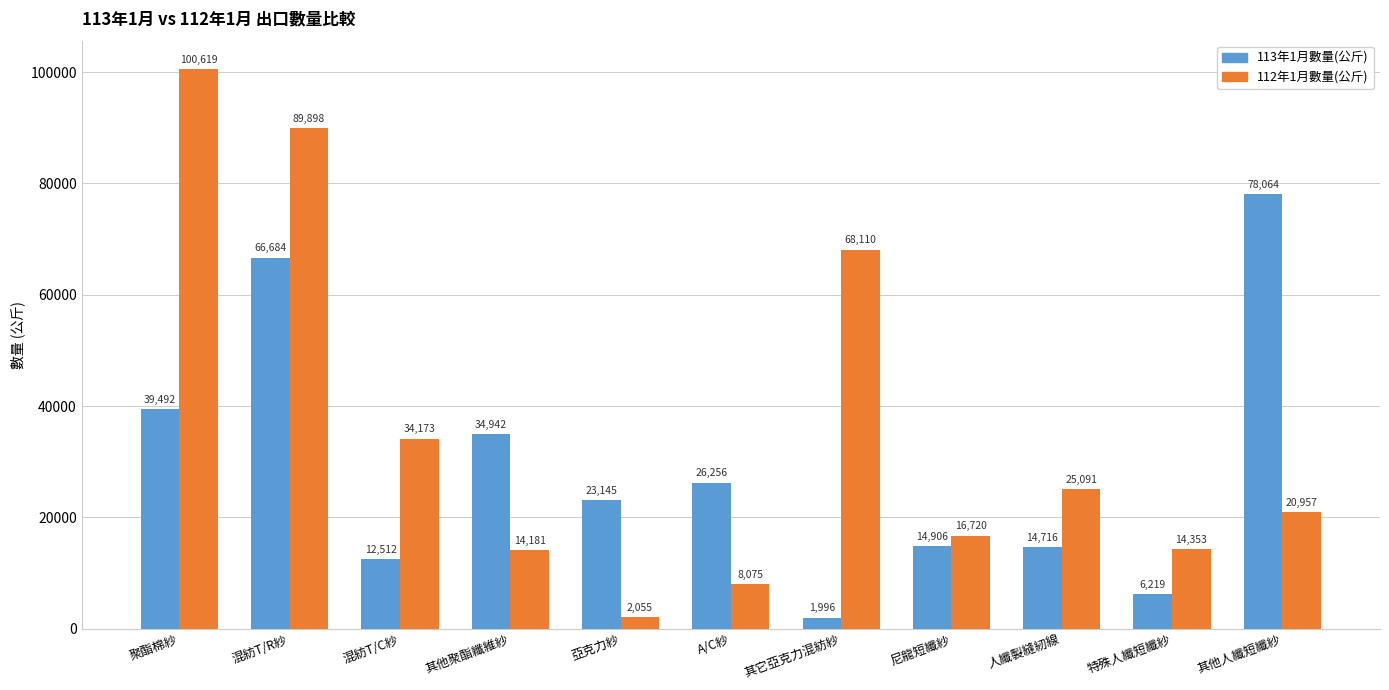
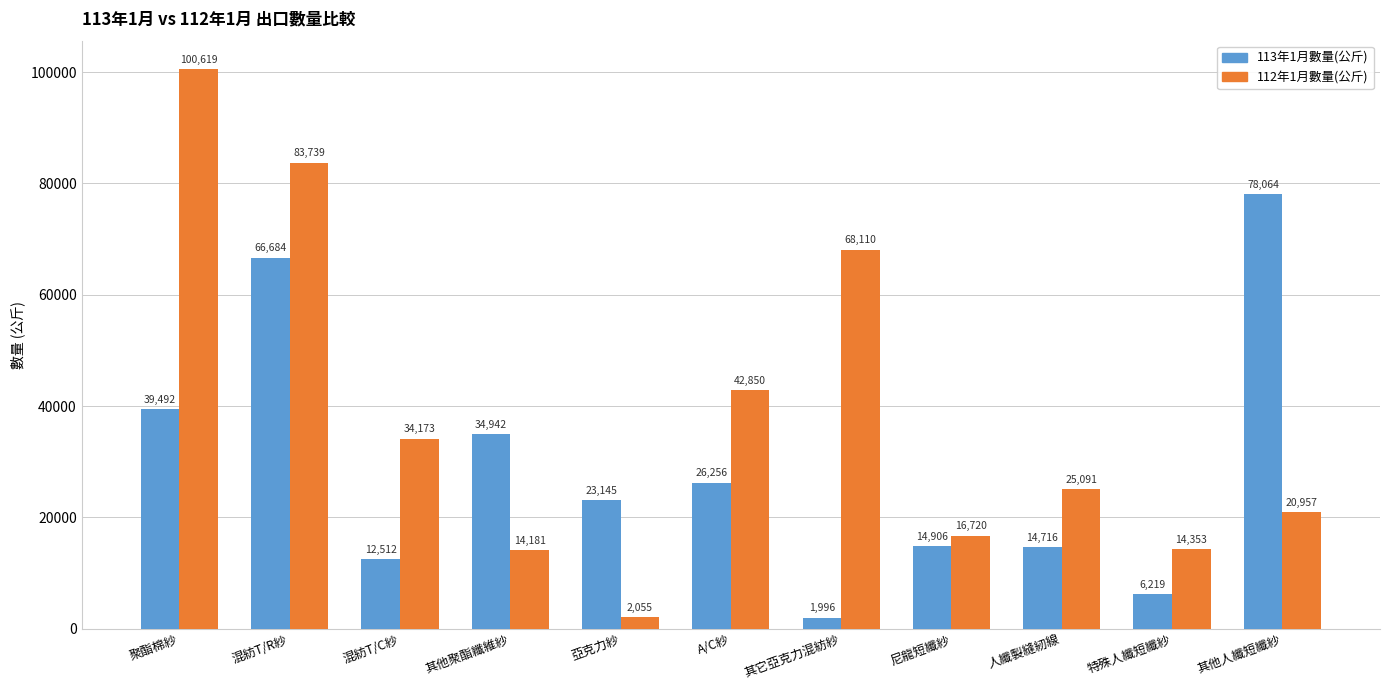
  {
    "113年1月數量(公斤)": {
      "聚酯棉紗": "39,492",
      "混紡T/R紗": "66,684",
      "混紡T/C紗": "12,512",
      "其他聚酯纖維紗": "34,942",
      "亞克力紗": "23,145",
      "A/C紗": "26,256",
      "其它亞克力混紡紗": "1,996",
      "尼龍短纖紗": "14,906",
      "人纖製縫紉線": "14,716",
      "特殊人纖短纖紗": "6,219",
      "其他人纖短纖紗": "78,064"
    },
    "112年1月數量(公斤)": {
      "聚酯棉紗": "100,619",
-     "混紡T/R紗": "89,898",
+     "混紡T/R紗": "83,739",
      "混紡T/C紗": "34,173",
      "其他聚酯纖維紗": "14,181",
      "亞克力紗": "2,055",
-     "A/C紗": "8,075",
+     "A/C紗": "42,850",
      "其它亞克力混紡紗": "68,110",
      "尼龍短纖紗": "16,720",
      "人纖製縫紉線": "25,091",
      "特殊人纖短纖紗": "14,353",
      "其他人纖短纖紗": "20,957"
    }
  }
